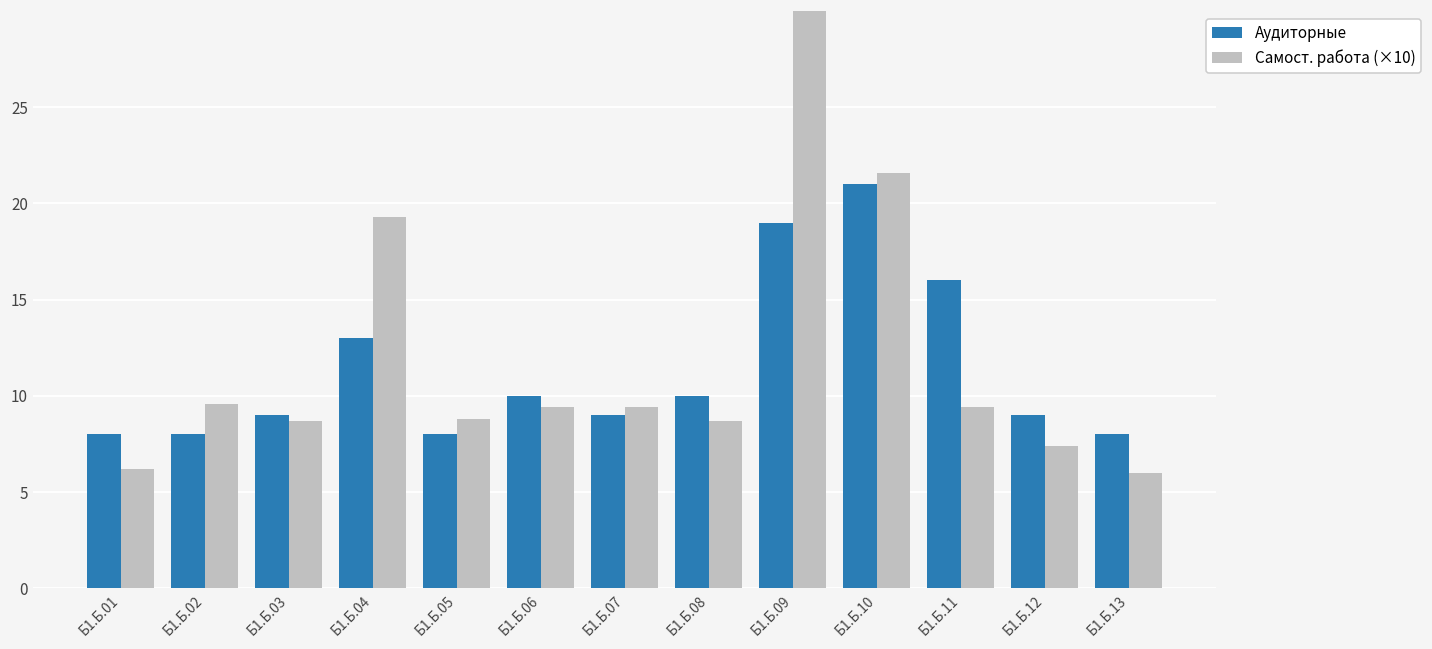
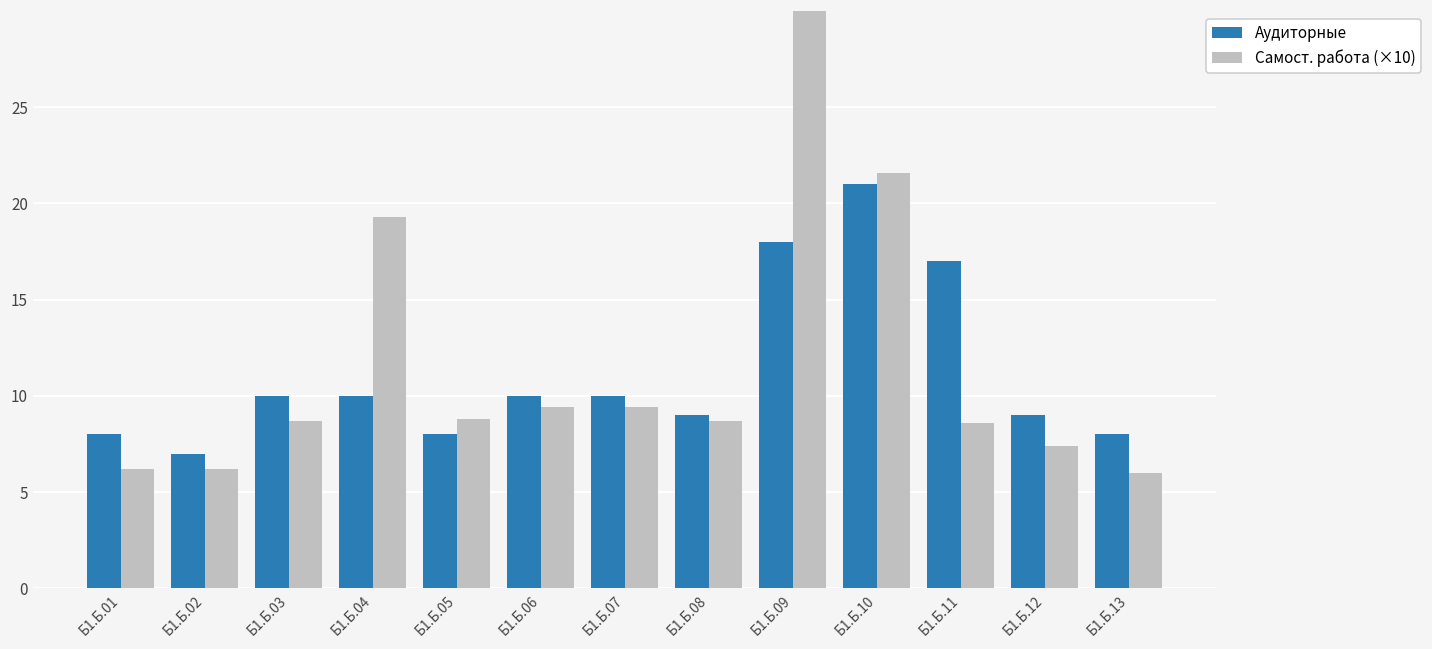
  {
    "Аудиторные": {
      "Б1.Б.01": 8,
-     "Б1.Б.02": 8,
-     "Б1.Б.03": 9,
-     "Б1.Б.04": 13,
+     "Б1.Б.02": 7,
+     "Б1.Б.03": 10,
+     "Б1.Б.04": 10,
      "Б1.Б.05": 8,
      "Б1.Б.06": 10,
-     "Б1.Б.07": 9,
-     "Б1.Б.08": 10,
-     "Б1.Б.09": 19,
+     "Б1.Б.07": 10,
+     "Б1.Б.08": 9,
+     "Б1.Б.09": 18,
      "Б1.Б.10": 21,
-     "Б1.Б.11": 16,
+     "Б1.Б.11": 17,
      "Б1.Б.12": 9,
      "Б1.Б.13": 8
    },
    "Самост. работа (×10)": {
      "Б1.Б.01": 6.2,
-     "Б1.Б.02": 9.6,
+     "Б1.Б.02": 6.2,
      "Б1.Б.03": 8.7,
      "Б1.Б.04": 19.3,
      "Б1.Б.05": 8.8,
      "Б1.Б.06": 9.4,
      "Б1.Б.07": 9.4,
      "Б1.Б.08": 8.7,
      "Б1.Б.10": 21.6,
-     "Б1.Б.11": 9.4,
+     "Б1.Б.11": 8.6,
      "Б1.Б.12": 7.4,
      "Б1.Б.13": 6.0
    }
  }
